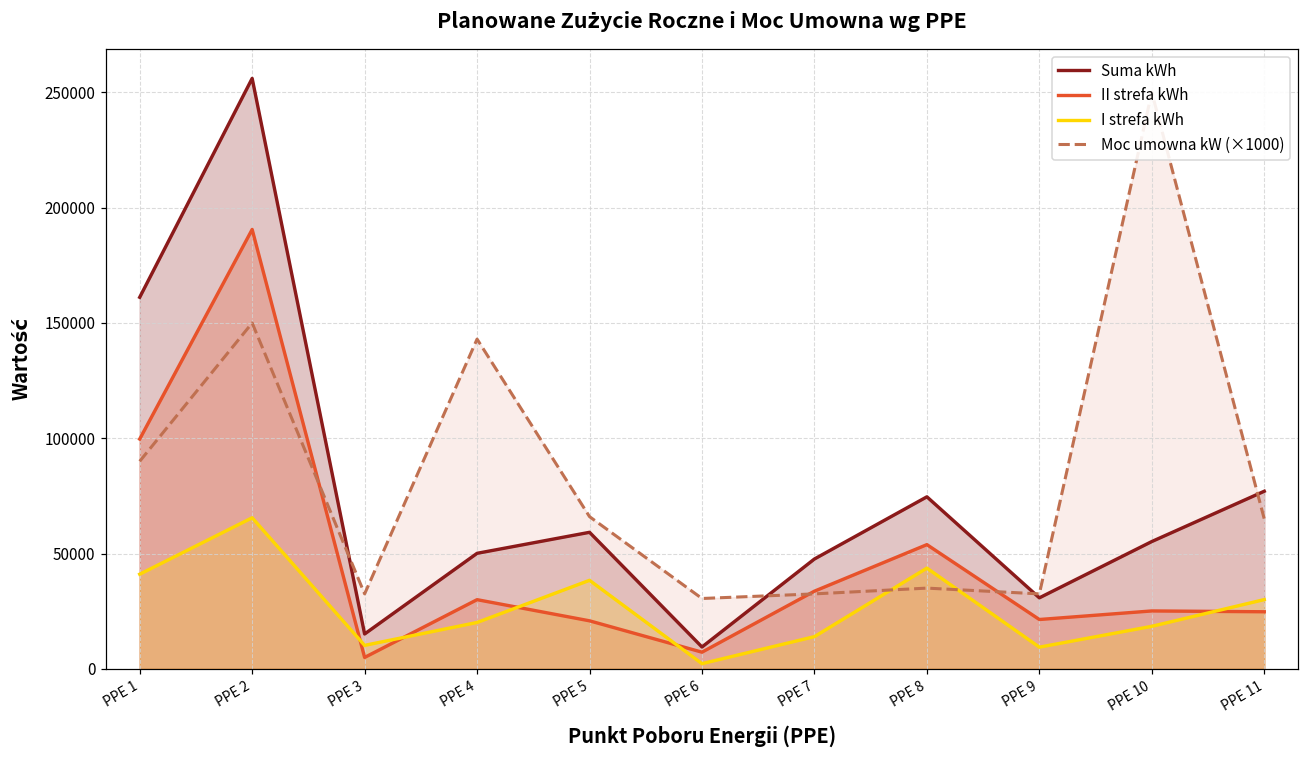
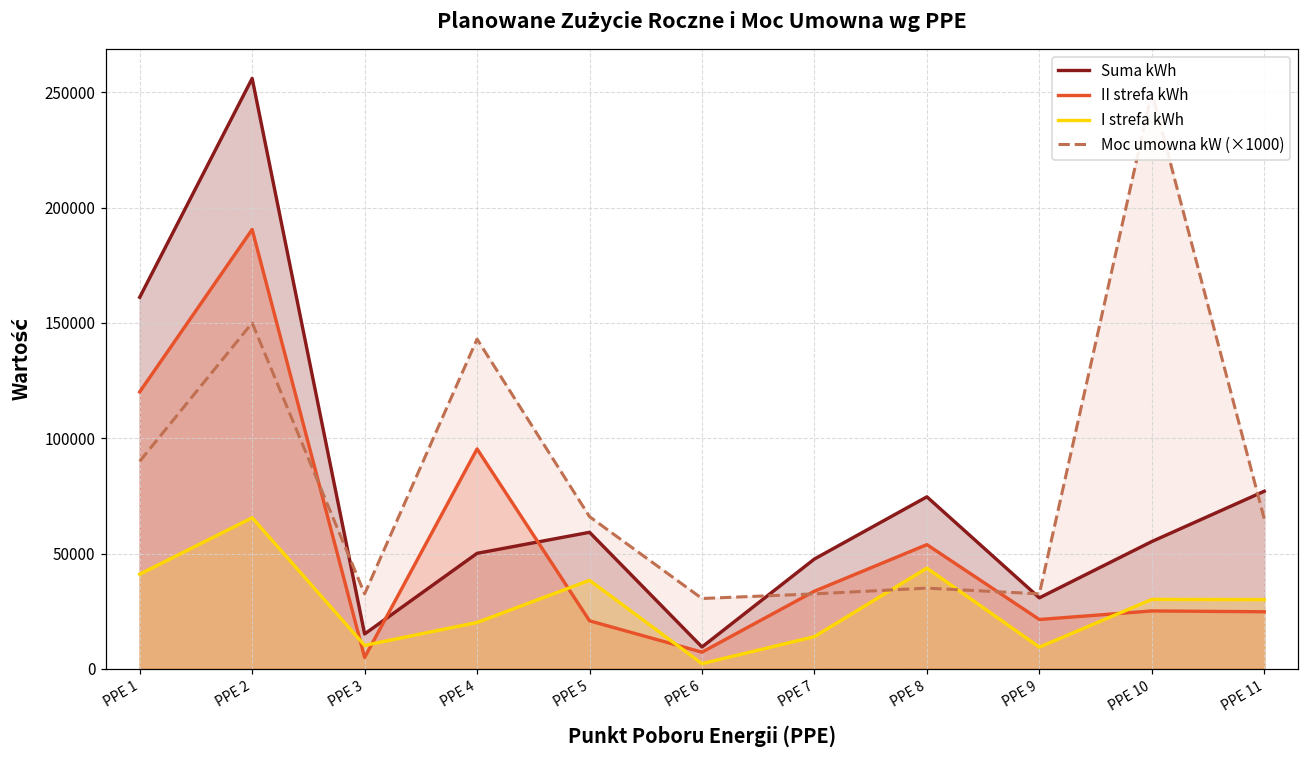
  {
    "Suma kWh": {
      "PPE 1": 161000,
      "PPE 2": 256000,
      "PPE 3": 15000,
      "PPE 4": 50000,
      "PPE 5": 59000,
      "PPE 6": 9000,
      "PPE 7": 48000,
      "PPE 8": 75000,
      "PPE 9": 31000,
      "PPE 10": 55000,
      "PPE 11": 77000
    },
    "II strefa kWh": {
-     "PPE 1": 100000,
+     "PPE 1": 120000,
      "PPE 2": 191000,
      "PPE 3": 5000,
-     "PPE 4": 30000,
+     "PPE 4": 95000,
      "PPE 5": 21000,
      "PPE 6": 7000,
      "PPE 8": 54000,
      "PPE 9": 21000,
      "PPE 10": 25000,
      "PPE 11": 25000
    },
    "I strefa kWh": {
      "PPE 1": 41000,
      "PPE 2": 66000,
      "PPE 3": 10000,
      "PPE 4": 20000,
      "PPE 5": 38000,
      "PPE 6": 2000,
      "PPE 7": 14000,
      "PPE 8": 44000,
      "PPE 9": 9000,
-     "PPE 10": 18000,
+     "PPE 10": 30000,
      "PPE 11": 30000
    },
    "Moc umowna kW (×1000)": {
      "PPE 1": 90000,
      "PPE 2": 150000,
      "PPE 3": 33000,
      "PPE 4": 143000,
      "PPE 5": 66000,
      "PPE 6": 31000,
      "PPE 8": 35000,
      "PPE 9": 33000,
      "PPE 11": 65000
    }
  }
